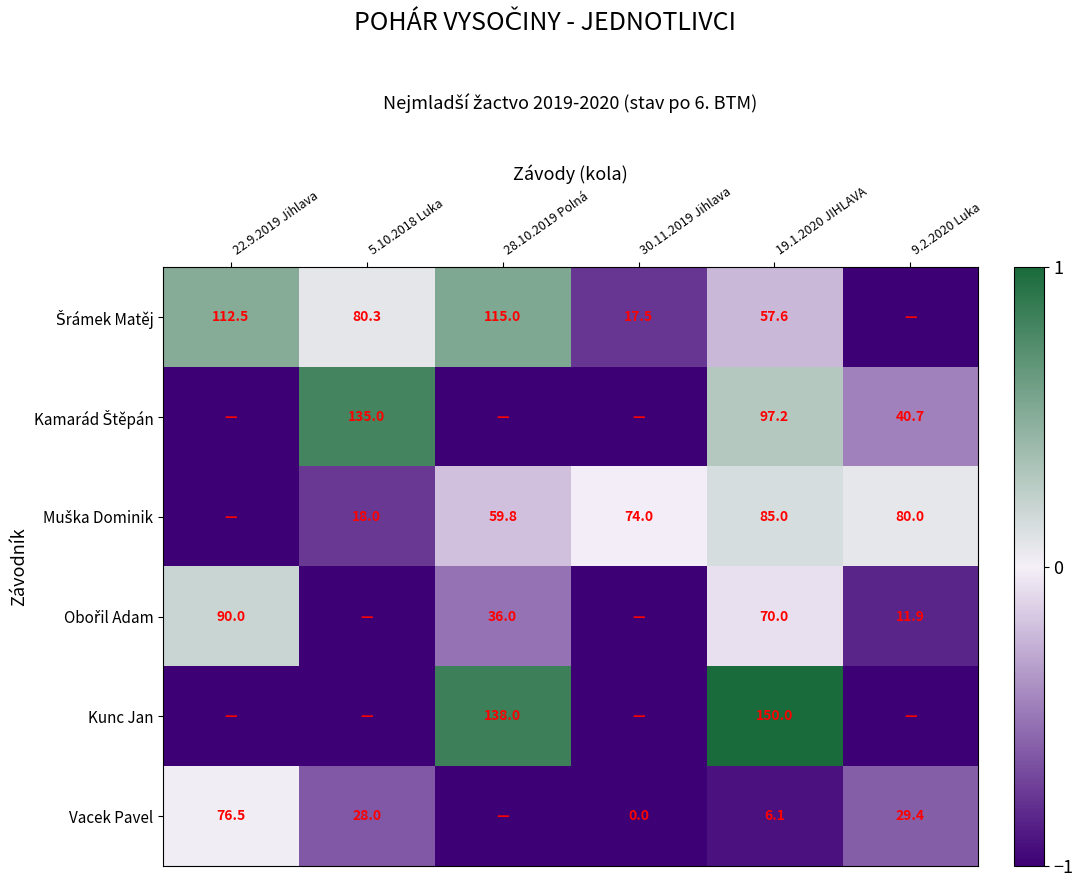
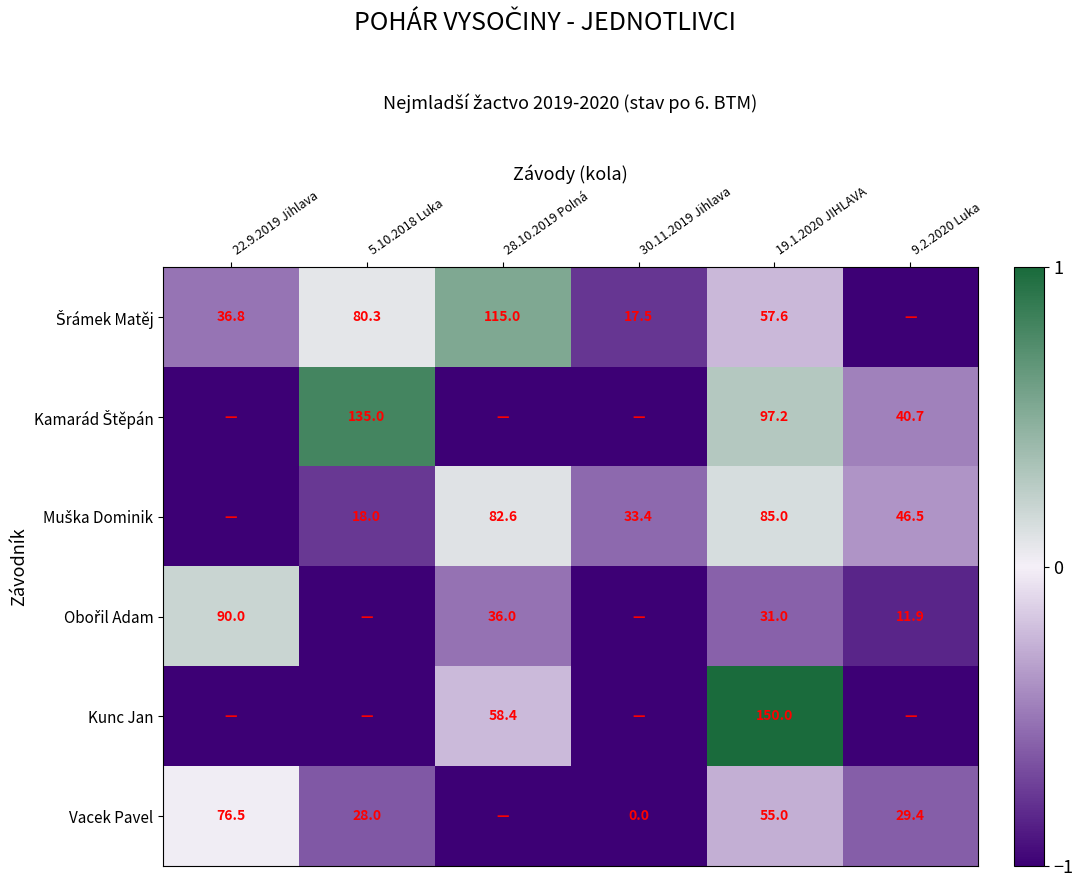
  {
    "Šrámek Matěj": {
-     "22.9.2019 Jihlava": 112.5,
+     "22.9.2019 Jihlava": 36.8,
      "5.10.2018 Luka": 80.3,
      "28.10.2019 Polná": 115.0,
      "30.11.2019 Jihlava": 17.5,
      "19.1.2020 JIHLAVA": 57.6
    },
    "Kamarád Štěpán": {
      "5.10.2018 Luka": 135.0,
      "19.1.2020 JIHLAVA": 97.2,
      "9.2.2020 Luka": 40.7
    },
    "Muška Dominik": {
      "5.10.2018 Luka": 18.0,
-     "28.10.2019 Polná": 59.8,
-     "30.11.2019 Jihlava": 74.0,
+     "28.10.2019 Polná": 82.6,
+     "30.11.2019 Jihlava": 33.4,
      "19.1.2020 JIHLAVA": 85.0,
-     "9.2.2020 Luka": 80.0
+     "9.2.2020 Luka": 46.5
    },
    "Obořil Adam": {
      "22.9.2019 Jihlava": 90.0,
      "28.10.2019 Polná": 36.0,
-     "19.1.2020 JIHLAVA": 70.0,
+     "19.1.2020 JIHLAVA": 31.0,
      "9.2.2020 Luka": 11.9
    },
    "Kunc Jan": {
-     "28.10.2019 Polná": 138.0,
+     "28.10.2019 Polná": 58.4,
      "19.1.2020 JIHLAVA": 150.0
    },
    "Vacek Pavel": {
      "22.9.2019 Jihlava": 76.5,
      "5.10.2018 Luka": 28.0,
      "30.11.2019 Jihlava": 0.0,
-     "19.1.2020 JIHLAVA": 6.1,
+     "19.1.2020 JIHLAVA": 55.0,
      "9.2.2020 Luka": 29.4
    }
  }
